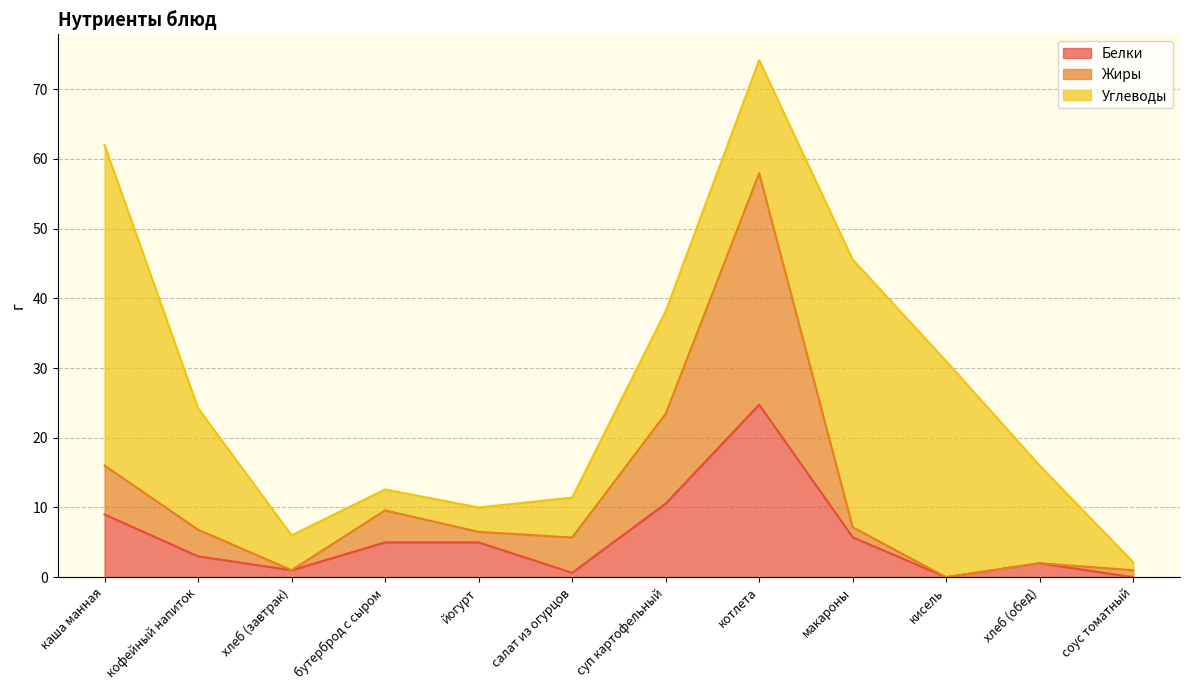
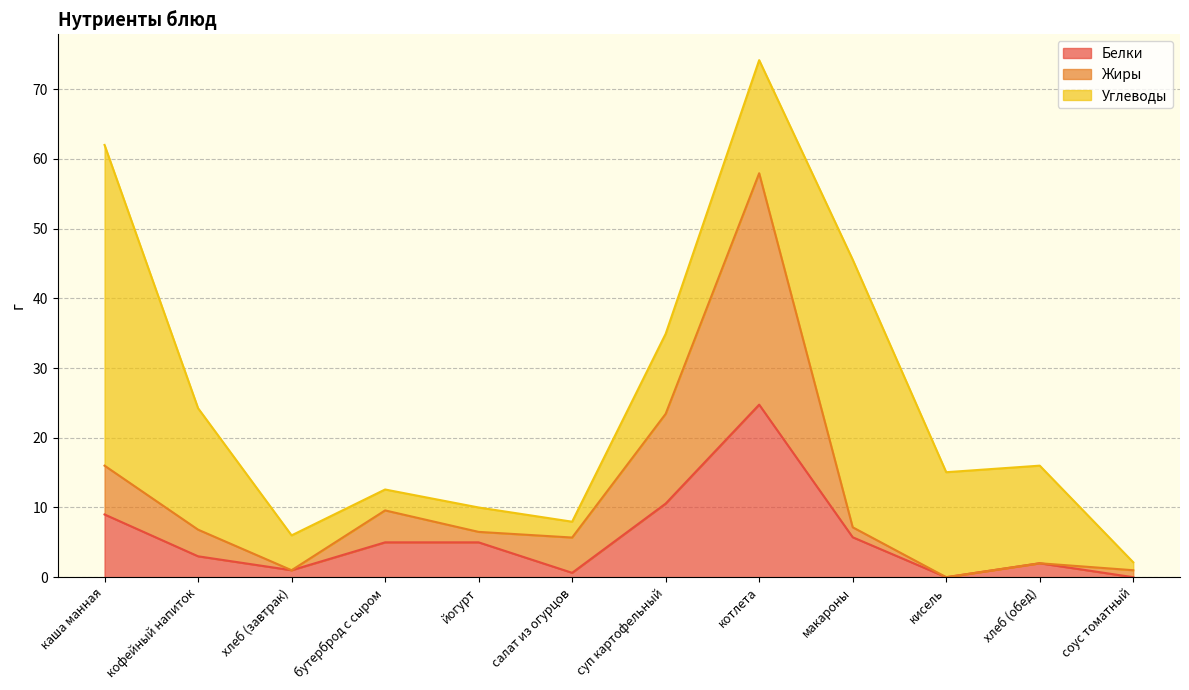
  {
    "Углеводы": {
      "каша манная": 46,
      "кофейный напиток": 17,
      "хлеб (завтрак)": 5,
      "бутерброд с сыром": 3,
      "йогурт": 4,
-     "салат из огурцов": 6,
-     "суп картофельный": 15,
+     "салат из огурцов": 2,
+     "суп картофельный": 11,
      "котлета": 16,
      "макароны": 38,
-     "кисель": 31,
+     "кисель": 15,
      "хлеб (обед)": 14,
      "соус томатный": 1
    }
  }
